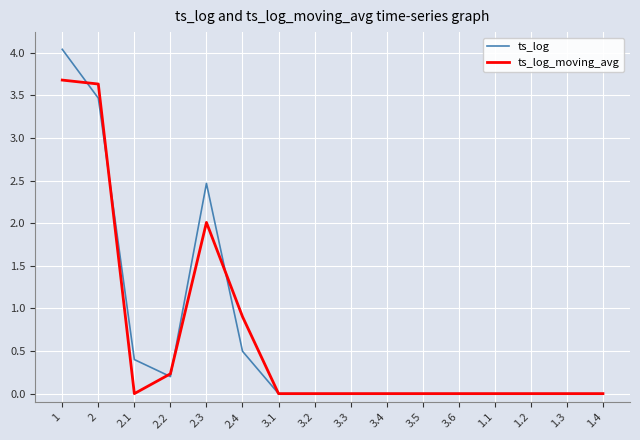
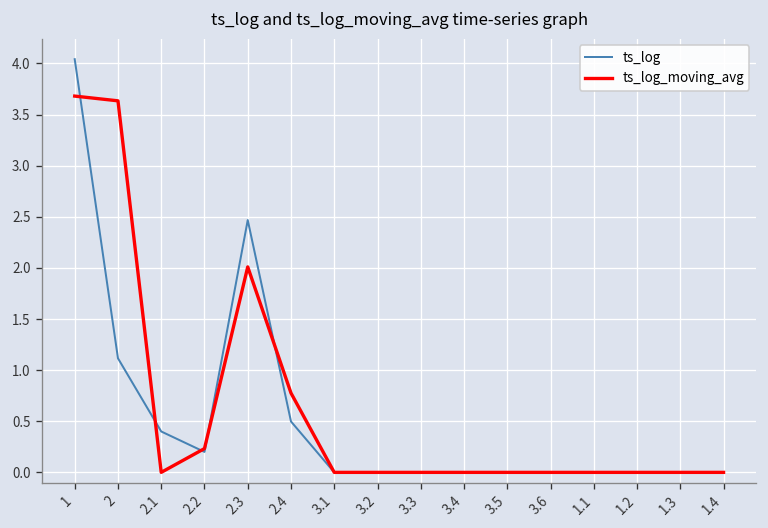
  {
    "ts_log": {
      "1": 4.0,
-     "2": 3.5,
+     "2": 1.1,
      "2.1": 0.4,
      "2.2": 0.2,
      "2.3": 2.5,
      "2.4": 0.5
    },
    "ts_log_moving_avg": {
      "1": 3.7,
      "2": 3.6,
      "2.1": 0.0,
      "2.2": 0.2,
      "2.3": 2.0,
-     "2.4": 0.9
+     "2.4": 0.8
    }
  }
